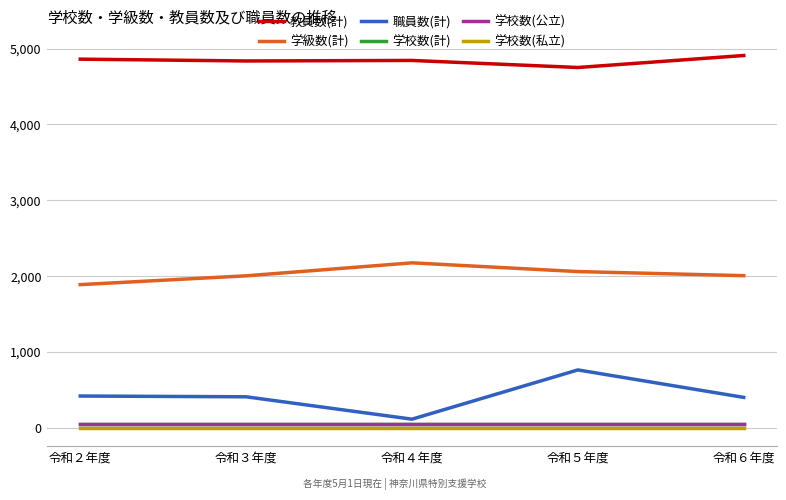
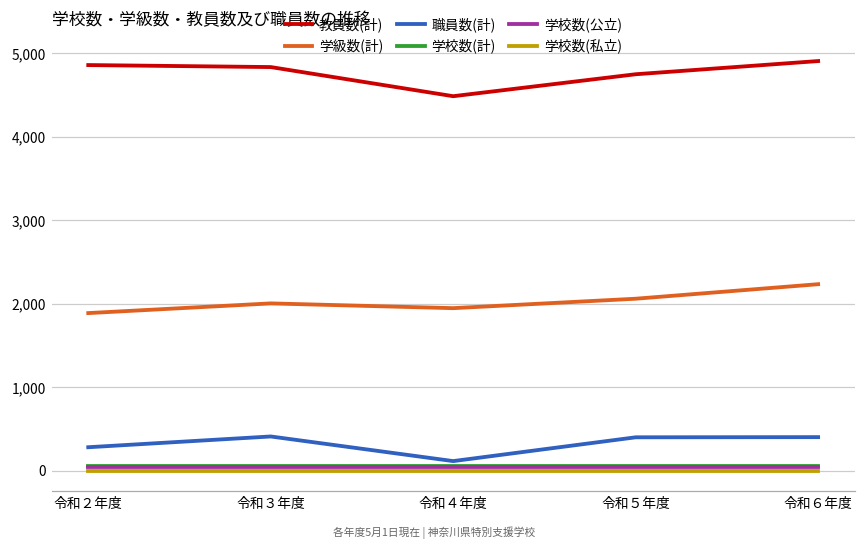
  {
    "教員数(計)": {
      "令和２年度": "4,900",
      "令和３年度": "4,800",
-     "令和４年度": "4,800",
+     "令和４年度": "4,500",
      "令和５年度": "4,800",
      "令和６年度": "4,900"
    },
    "学級数(計)": {
      "令和２年度": "1,900",
      "令和３年度": "2,000",
-     "令和４年度": "2,200",
+     "令和４年度": "1,900",
      "令和５年度": "2,100",
-     "令和６年度": "2,000"
+     "令和６年度": "2,200"
    },
    "職員数(計)": {
-     "令和２年度": "400",
+     "令和２年度": "300",
      "令和３年度": "400",
      "令和４年度": "100",
-     "令和５年度": "800",
+     "令和５年度": "400",
      "令和６年度": "400"
    },
    "学校数(私立)": {
      "令和２年度": "0",
      "令和３年度": "0",
      "令和４年度": "0",
      "令和５年度": "0",
      "令和６年度": "0"
    }
  }
